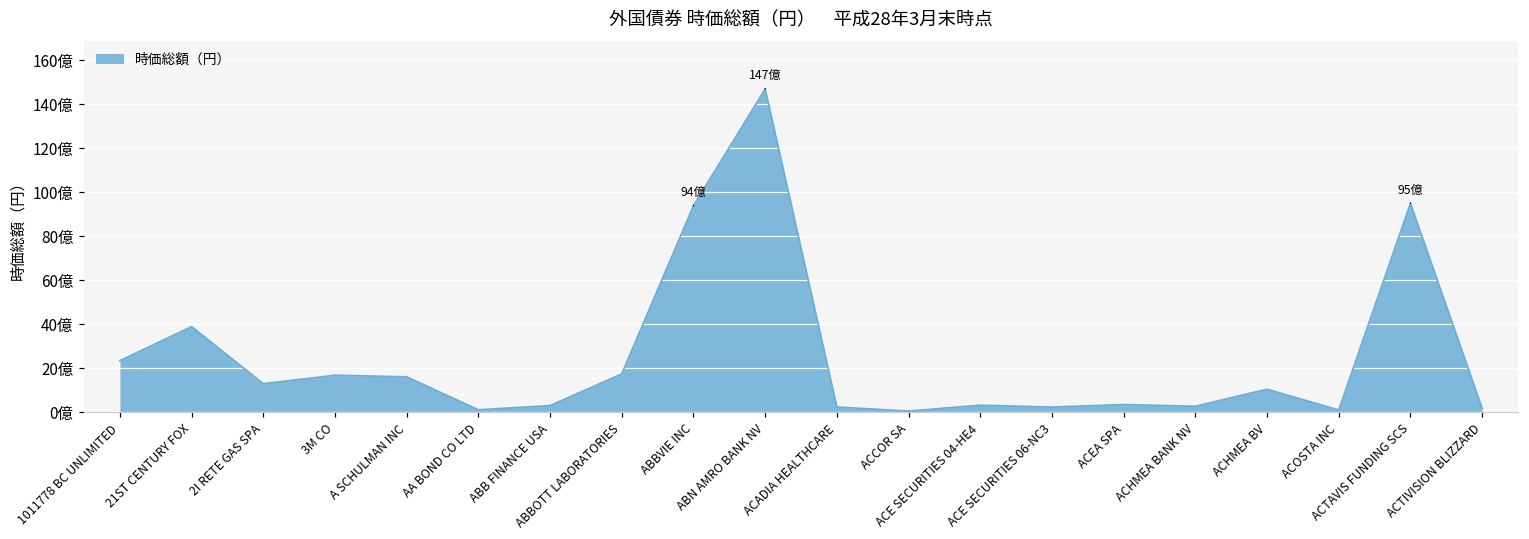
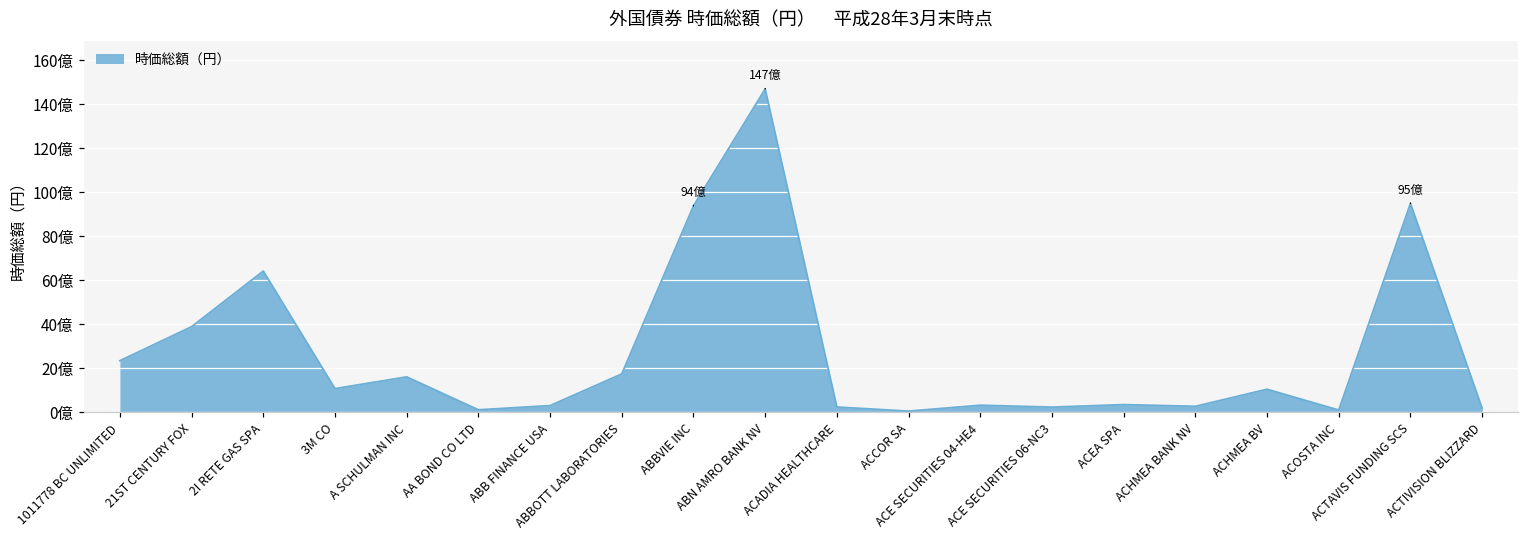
  {
    "1011778 BC UNLIMITED": "23億",
    "21ST CENTURY FOX": "39億",
-   "2I RETE GAS SPA": "13億",
-   "3M CO": "17億",
+   "2I RETE GAS SPA": "64億",
+   "3M CO": "11億",
    "A SCHULMAN INC": "16億",
    "AA BOND CO LTD": "1億",
    "ABB FINANCE USA": "3億",
    "ABBOTT LABORATORIES": "17億",
    "ACADIA HEALTHCARE": "2億",
    "ACCOR SA": "0億",
    "ACE SECURITIES 04-HE4": "3億",
    "ACE SECURITIES 06-NC3": "2億",
    "ACEA SPA": "3億",
    "ACHMEA BANK NV": "3億",
    "ACHMEA BV": "10億",
    "ACOSTA INC": "1億",
    "ACTIVISION BLIZZARD": "2億"
  }
